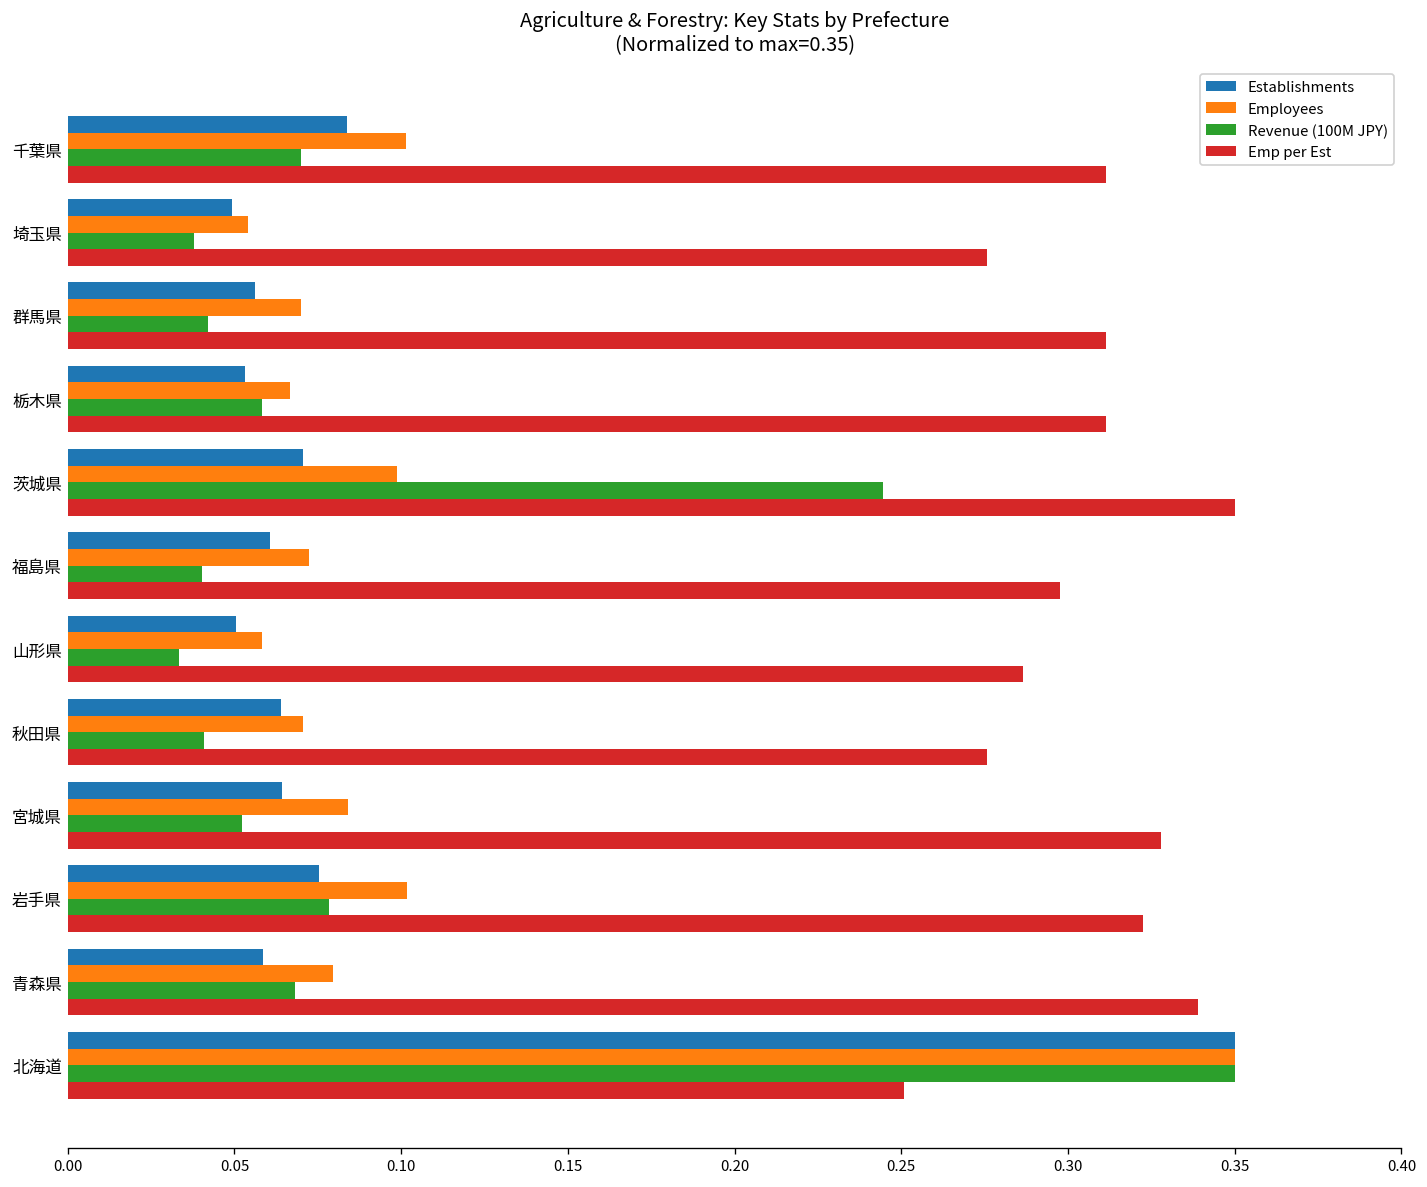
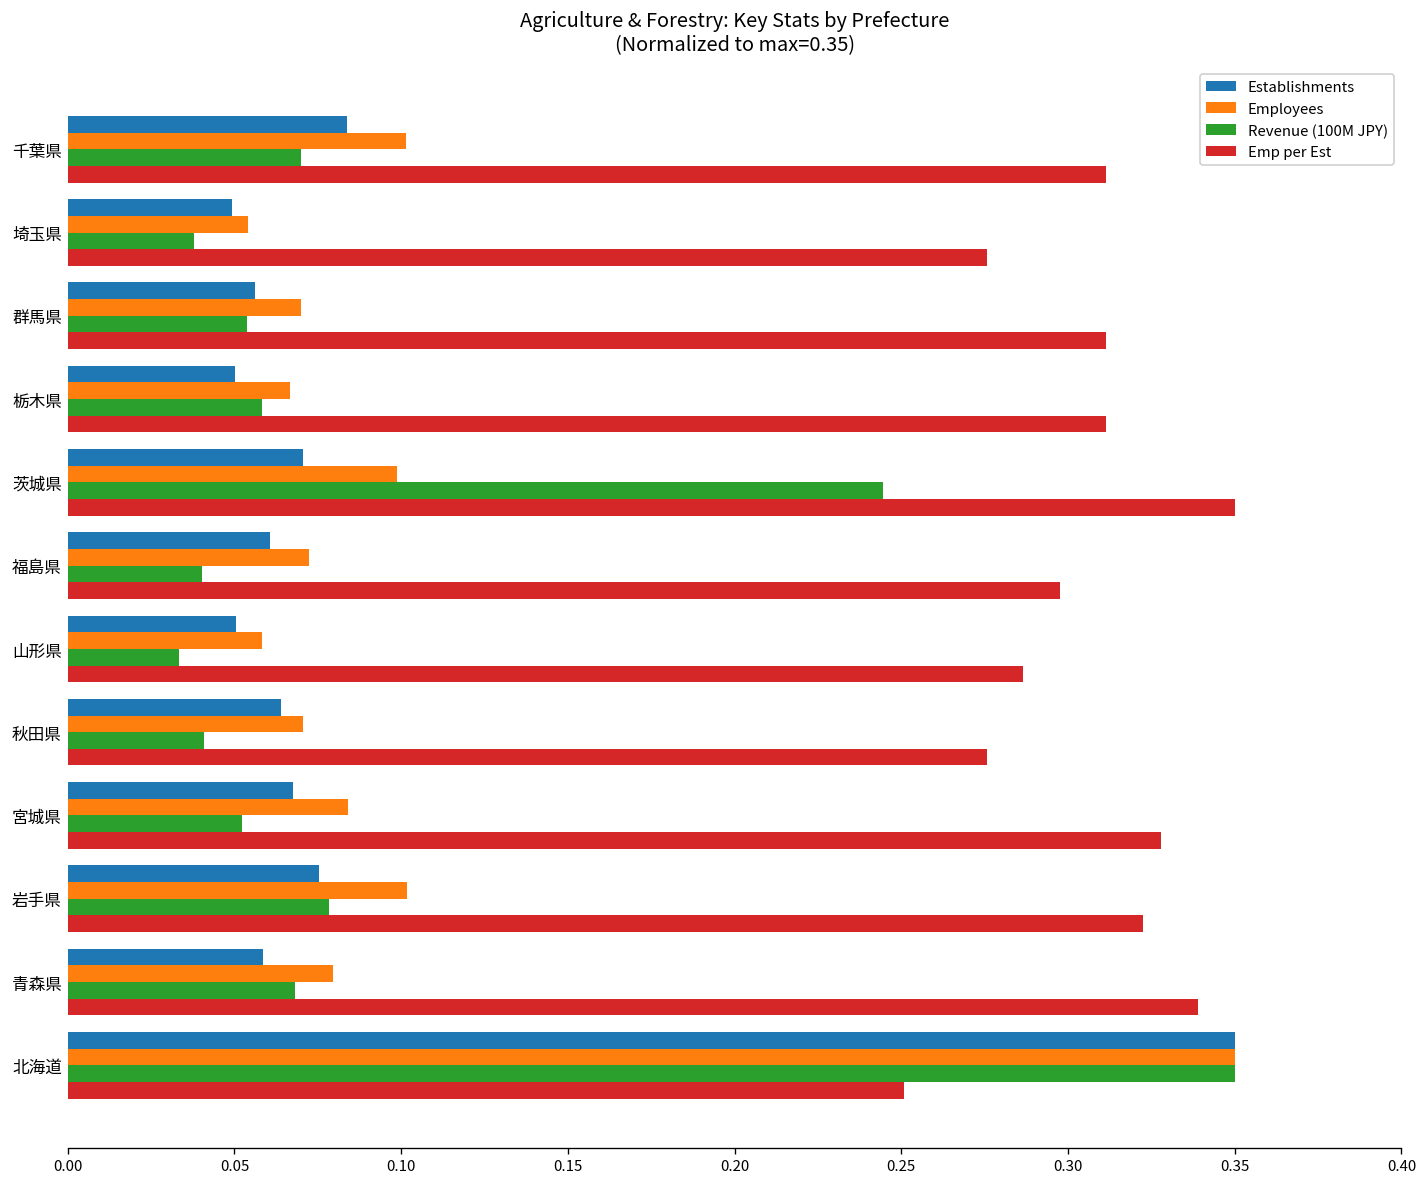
  {
    "Establishments": {
      "千葉県": 0.084,
      "埼玉県": 0.049,
      "群馬県": 0.056,
-     "栃木県": 0.053,
+     "栃木県": 0.050,
      "茨城県": 0.070,
      "福島県": 0.061,
      "山形県": 0.051,
      "秋田県": 0.064,
-     "宮城県": 0.064,
+     "宮城県": 0.068,
      "岩手県": 0.075,
      "青森県": 0.058,
      "北海道": 0.350
    },
    "Employees": {
      "千葉県": 0.101,
      "埼玉県": 0.054,
      "群馬県": 0.070,
      "栃木県": 0.067,
      "茨城県": 0.099,
      "福島県": 0.072,
      "山形県": 0.058,
      "秋田県": 0.071,
      "宮城県": 0.084,
      "岩手県": 0.102,
      "青森県": 0.080,
      "北海道": 0.350
    },
    "Revenue (100M JPY)": {
      "千葉県": 0.070,
      "埼玉県": 0.038,
-     "群馬県": 0.042,
+     "群馬県": 0.054,
      "栃木県": 0.058,
      "茨城県": 0.245,
      "福島県": 0.040,
      "山形県": 0.033,
      "秋田県": 0.041,
      "宮城県": 0.052,
      "岩手県": 0.078,
      "青森県": 0.068,
      "北海道": 0.350
    },
    "Emp per Est": {
      "千葉県": 0.311,
      "埼玉県": 0.276,
      "群馬県": 0.311,
      "栃木県": 0.311,
      "茨城県": 0.350,
      "福島県": 0.298,
      "山形県": 0.287,
      "秋田県": 0.276,
      "宮城県": 0.328,
      "岩手県": 0.322,
      "青森県": 0.339,
      "北海道": 0.251
    }
  }
